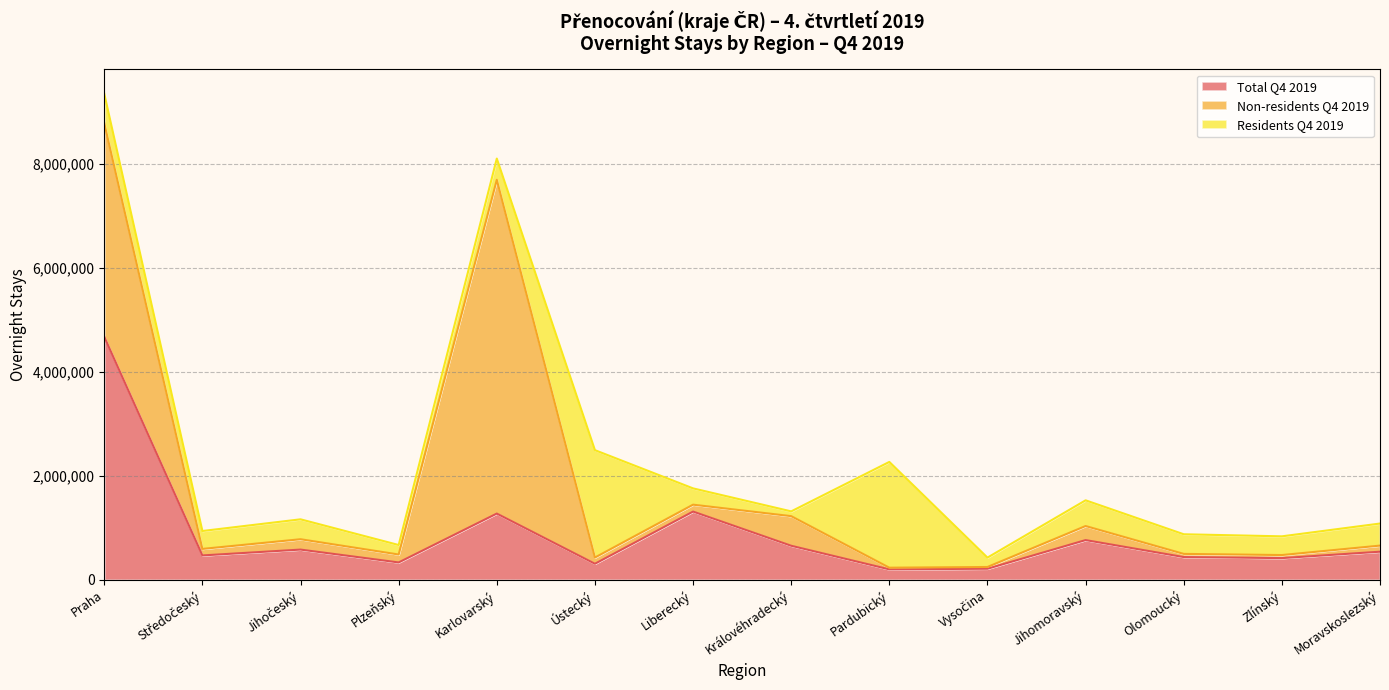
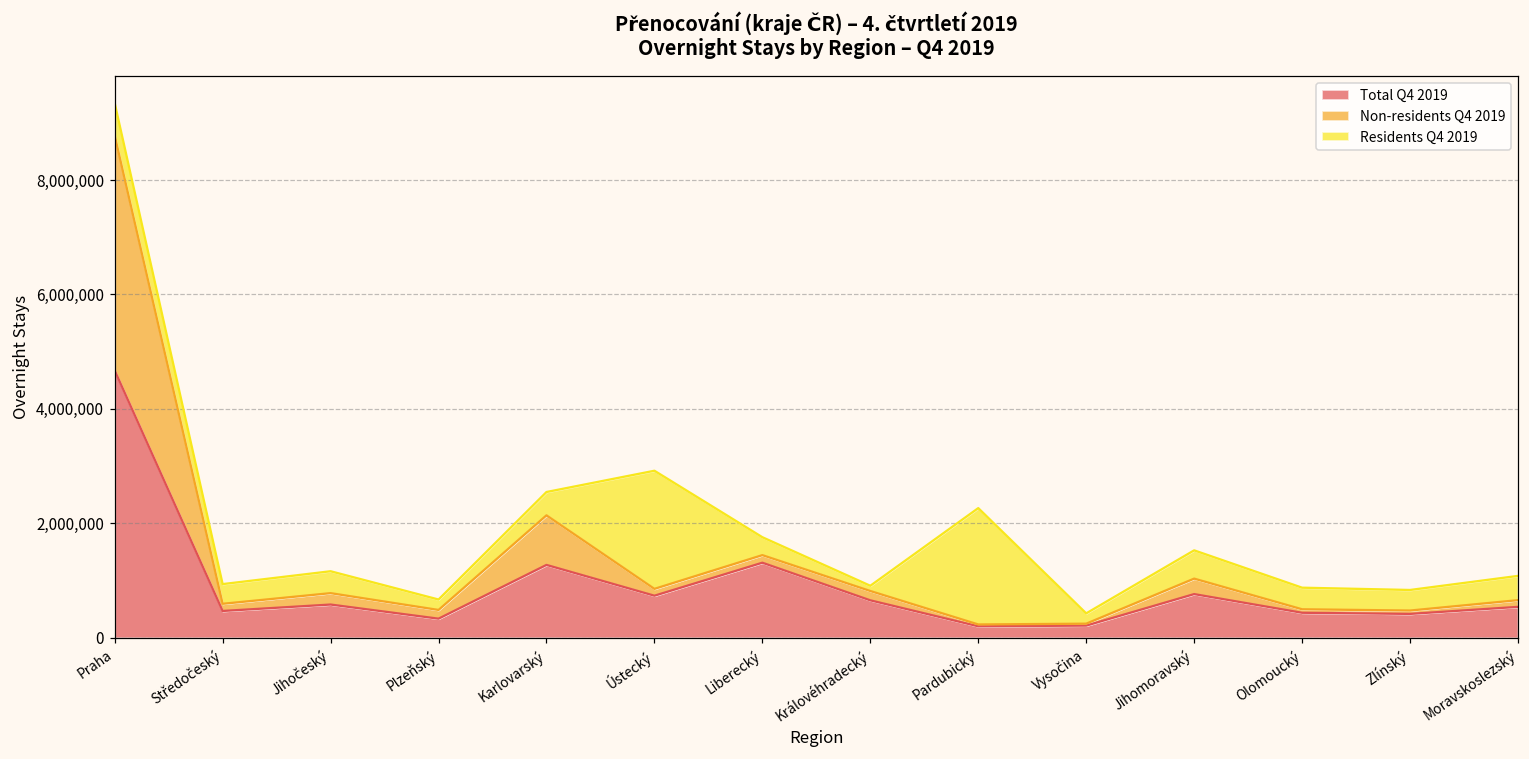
  {
    "Total Q4 2019": {
      "Praha": "4,700,000",
      "Středočeský": "500,000",
      "Jihočeský": "600,000",
      "Plzeňský": "300,000",
      "Karlovarský": "1,300,000",
-     "Ústecký": "300,000",
+     "Ústecký": "700,000",
      "Liberecký": "1,300,000",
      "Královéhradecký": "700,000",
      "Jihomoravský": "800,000",
      "Olomoucký": "400,000",
      "Zlínský": "400,000",
      "Moravskoslezský": "500,000"
    },
    "Non-residents Q4 2019": {
      "Praha": "4,100,000",
      "Středočeský": "100,000",
      "Jihočeský": "200,000",
      "Plzeňský": "200,000",
-     "Karlovarský": "6,400,000",
+     "Karlovarský": "900,000",
      "Ústecký": "100,000",
      "Liberecký": "100,000",
-     "Královéhradecký": "600,000",
+     "Královéhradecký": "200,000",
      "Jihomoravský": "300,000",
      "Olomoucký": "100,000",
      "Zlínský": "100,000",
      "Moravskoslezský": "100,000"
    },
    "Residents Q4 2019": {
      "Praha": "600,000",
      "Středočeský": "300,000",
      "Jihočeský": "400,000",
      "Plzeňský": "200,000",
      "Karlovarský": "400,000",
      "Ústecký": "2,100,000",
      "Liberecký": "300,000",
      "Královéhradecký": "100,000",
      "Pardubický": "2,000,000",
      "Vysočina": "200,000",
      "Jihomoravský": "500,000",
      "Olomoucký": "400,000",
      "Zlínský": "400,000",
      "Moravskoslezský": "400,000"
    }
  }
